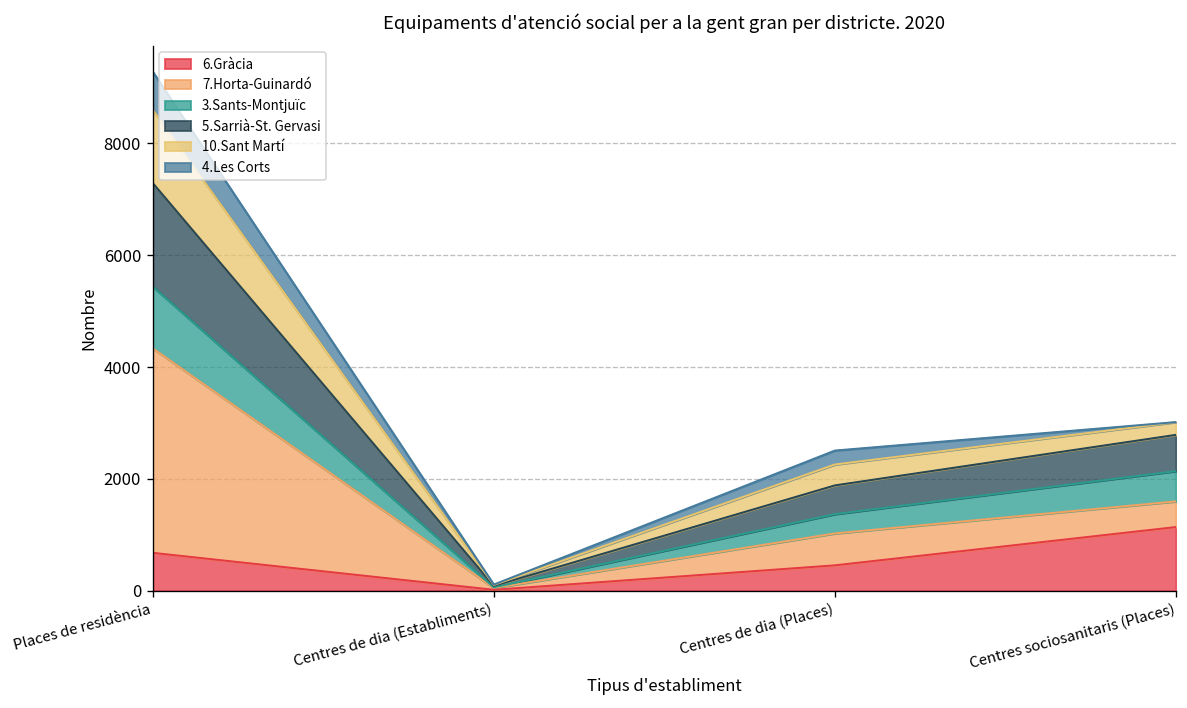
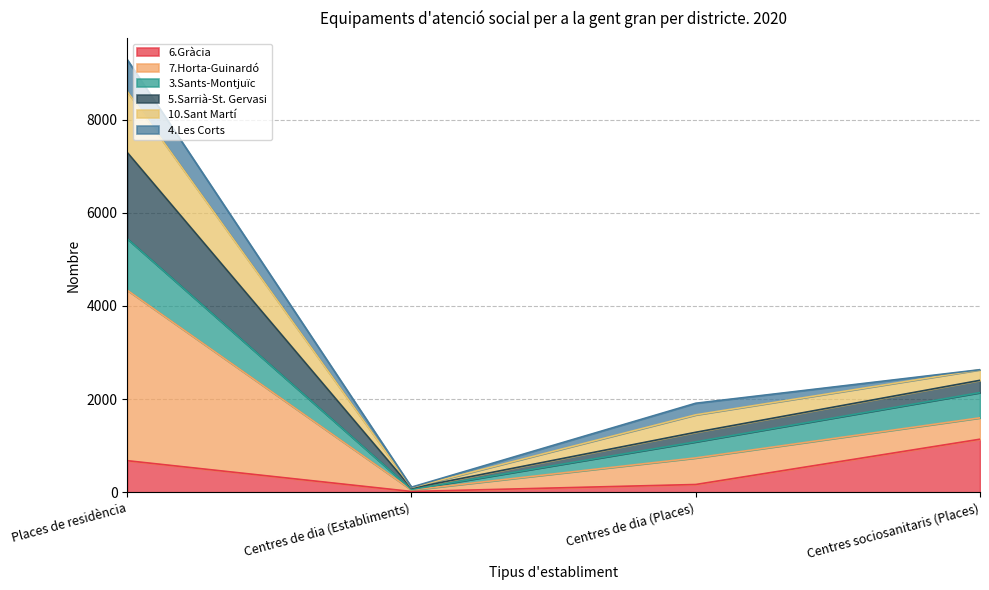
  {
    "6.Gràcia": {
      "Places de residència": 700,
-     "Centres de dia (Places)": 500,
+     "Centres de dia (Places)": 200,
      "Centres sociosanitaris (Places)": 1100
    },
    "5.Sarrià-St. Gervasi": {
      "Places de residència": 1900,
-     "Centres de dia (Places)": 500,
-     "Centres sociosanitaris (Places)": 600
+     "Centres de dia (Places)": 200,
+     "Centres sociosanitaris (Places)": 300
    }
  }
